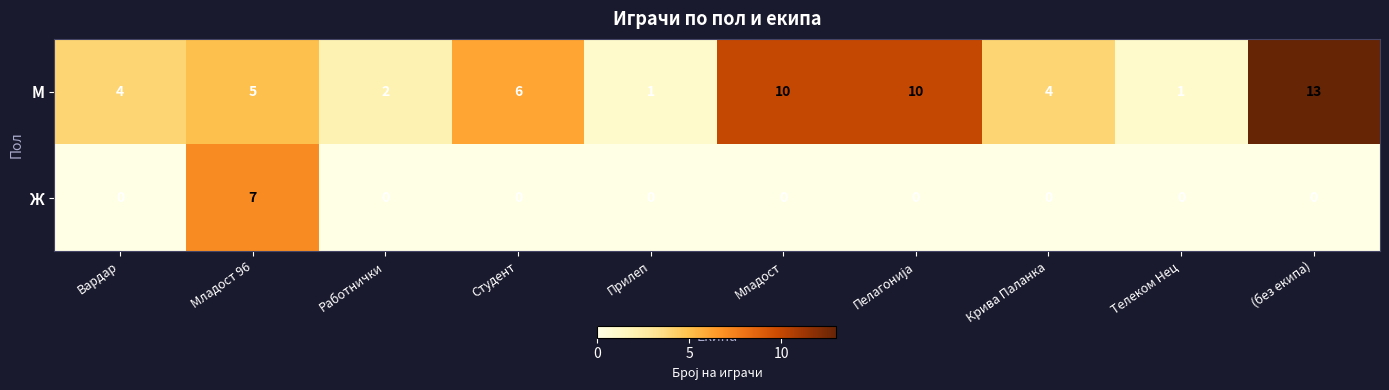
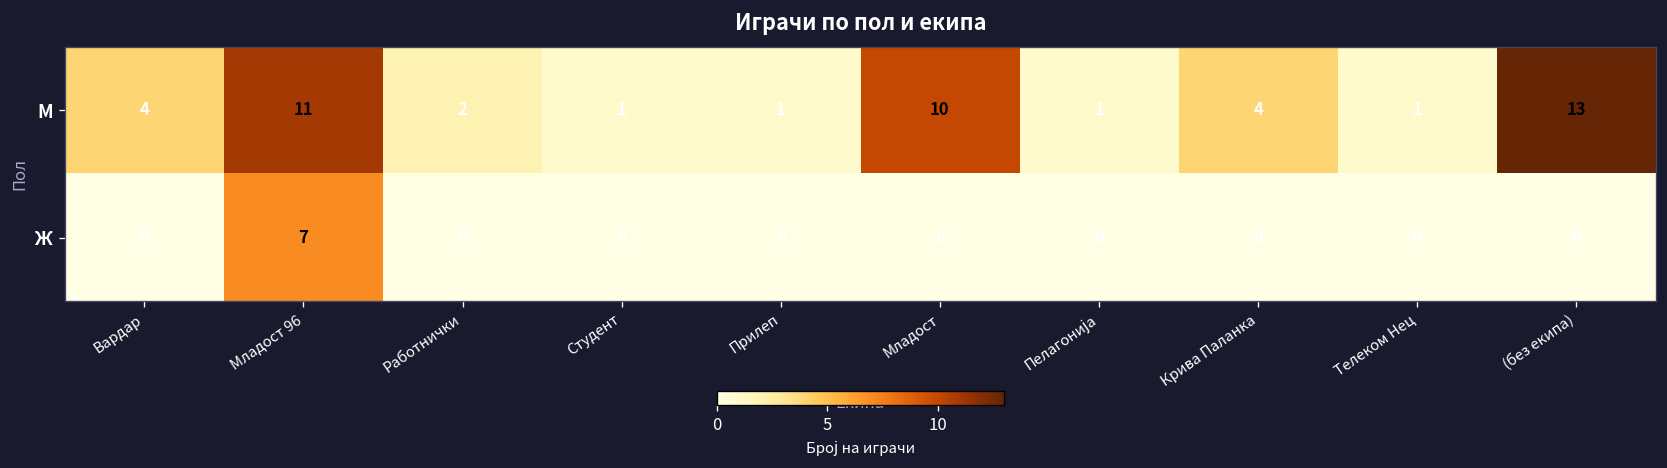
  {
    "М": {
      "Вардар": 4,
-     "Младост 96": 5,
+     "Младост 96": 11,
      "Работнички": 2,
-     "Студент": 6,
+     "Студент": 1,
      "Прилеп": 1,
      "Младост": 10,
-     "Пелагонија": 10,
+     "Пелагонија": 1,
      "Крива Паланка": 4,
      "Телеком Нец": 1,
      "(без екипа)": 13
    },
    "Ж": {
      "Младост 96": 7
    }
  }
